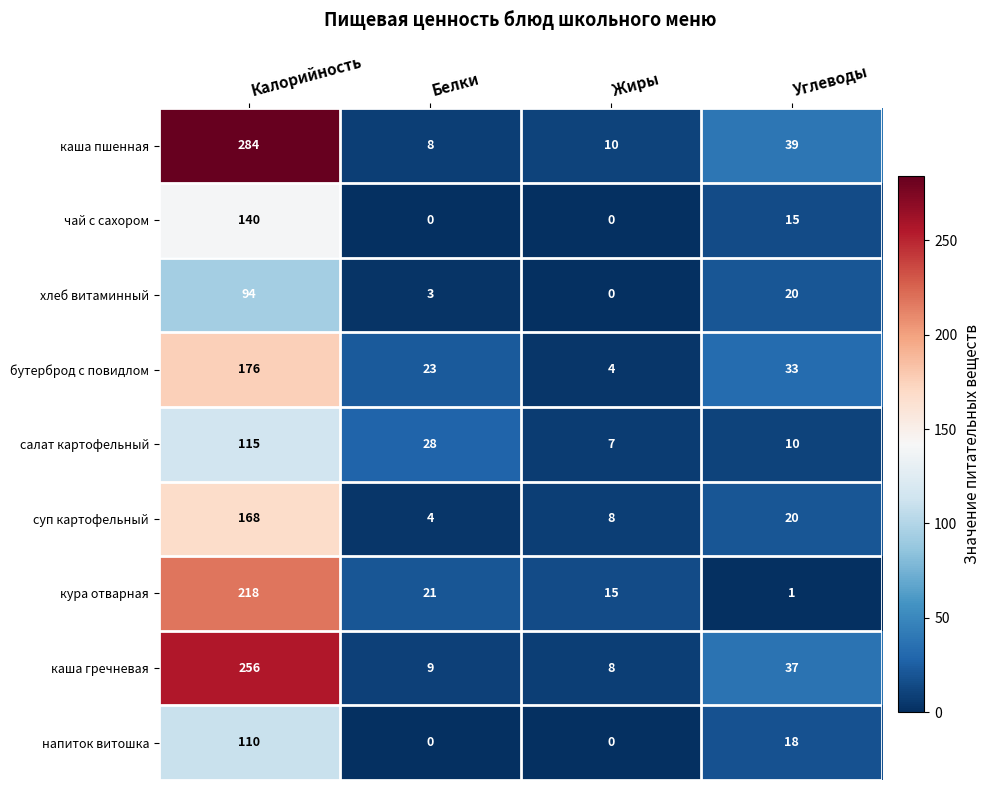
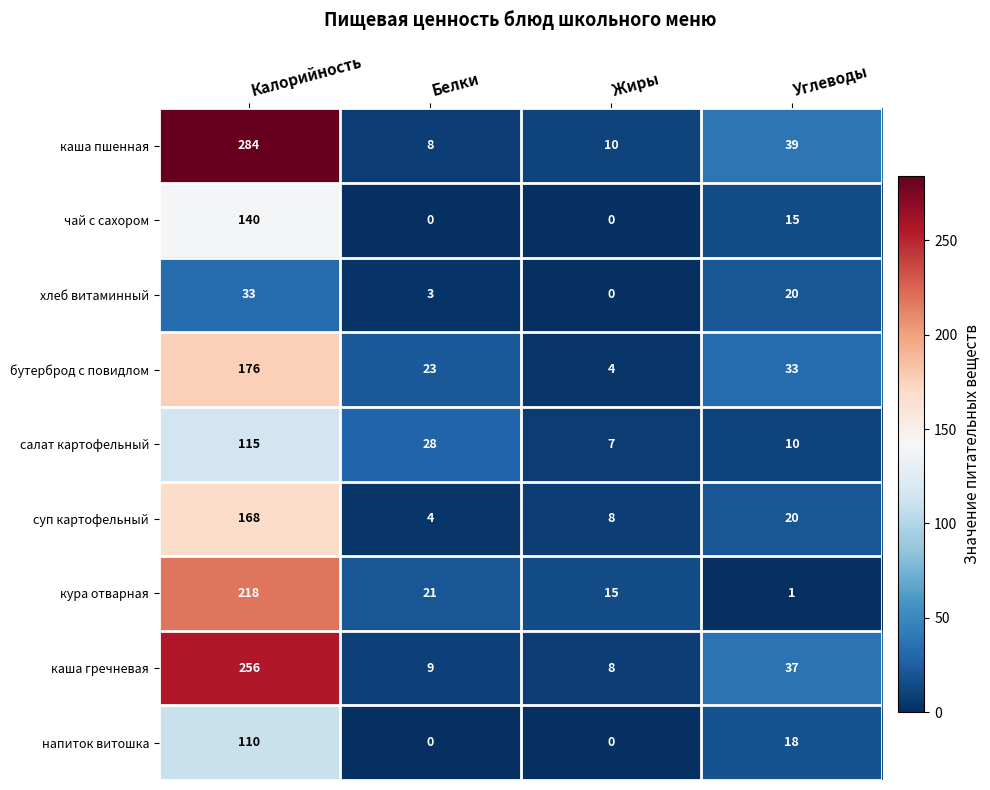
  {
    "каша пшенная": {
      "Калорийность": 284,
      "Белки": 8,
      "Жиры": 10,
      "Углеводы": 39
    },
    "чай с сахором": {
      "Калорийность": 140,
      "Белки": 0,
      "Жиры": 0,
      "Углеводы": 15
    },
    "хлеб витаминный": {
-     "Калорийность": 94,
+     "Калорийность": 33,
      "Белки": 3,
      "Жиры": 0,
      "Углеводы": 20
    },
    "бутерброд с повидлом": {
      "Калорийность": 176,
      "Белки": 23,
      "Жиры": 4,
      "Углеводы": 33
    },
    "салат картофельный": {
      "Калорийность": 115,
      "Белки": 28,
      "Жиры": 7,
      "Углеводы": 10
    },
    "суп картофельный": {
      "Калорийность": 168,
      "Белки": 4,
      "Жиры": 8,
      "Углеводы": 20
    },
    "кура отварная": {
      "Калорийность": 218,
      "Белки": 21,
      "Жиры": 15,
      "Углеводы": 1
    },
    "каша гречневая": {
      "Калорийность": 256,
      "Белки": 9,
      "Жиры": 8,
      "Углеводы": 37
    },
    "напиток витошка": {
      "Калорийность": 110,
      "Белки": 0,
      "Жиры": 0,
      "Углеводы": 18
    }
  }
